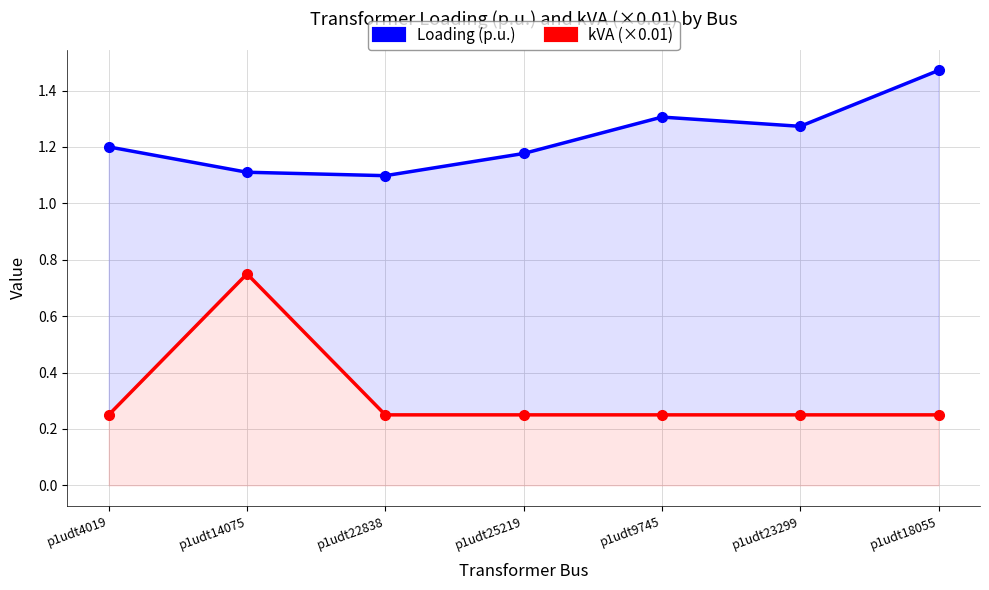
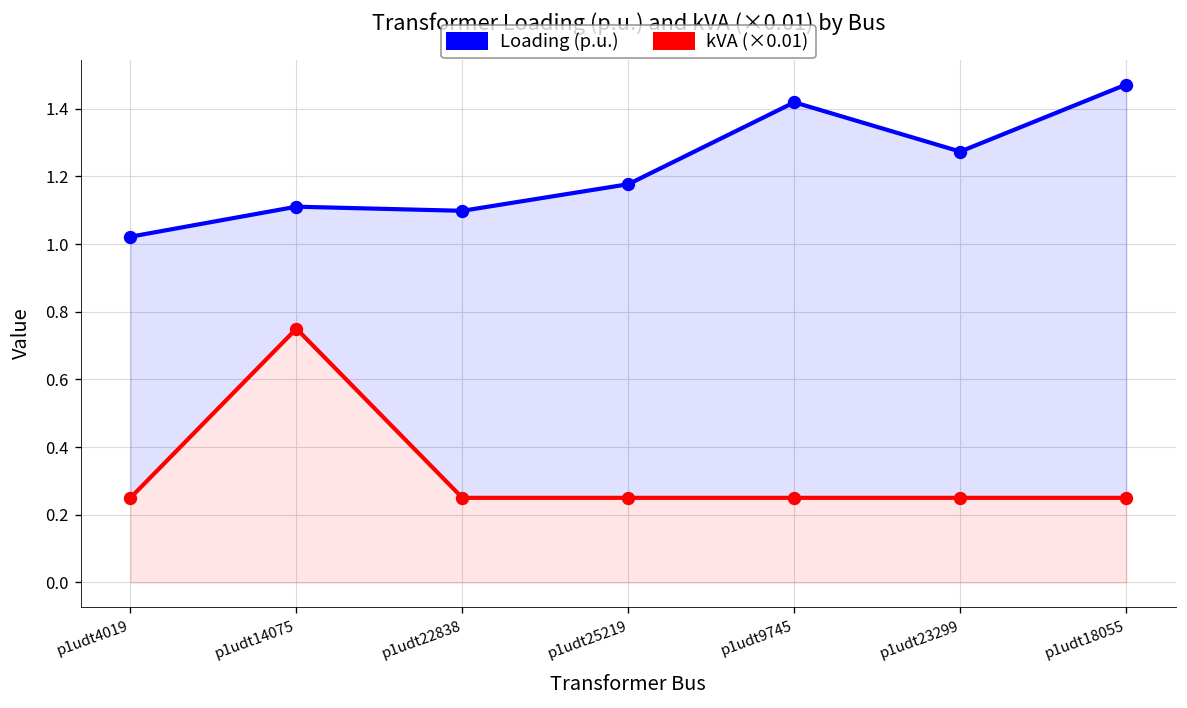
  {
    "Loading (p.u.)": {
-     "p1udt4019": 1.20,
+     "p1udt4019": 1.02,
      "p1udt14075": 1.11,
      "p1udt22838": 1.10,
      "p1udt25219": 1.18,
-     "p1udt9745": 1.31,
+     "p1udt9745": 1.42,
      "p1udt23299": 1.27,
      "p1udt18055": 1.47
    },
    "kVA (×0.01)": {
      "p1udt4019": 0.25,
      "p1udt14075": 0.75,
      "p1udt22838": 0.25,
      "p1udt25219": 0.25,
      "p1udt9745": 0.25,
      "p1udt23299": 0.25,
      "p1udt18055": 0.25
    }
  }
